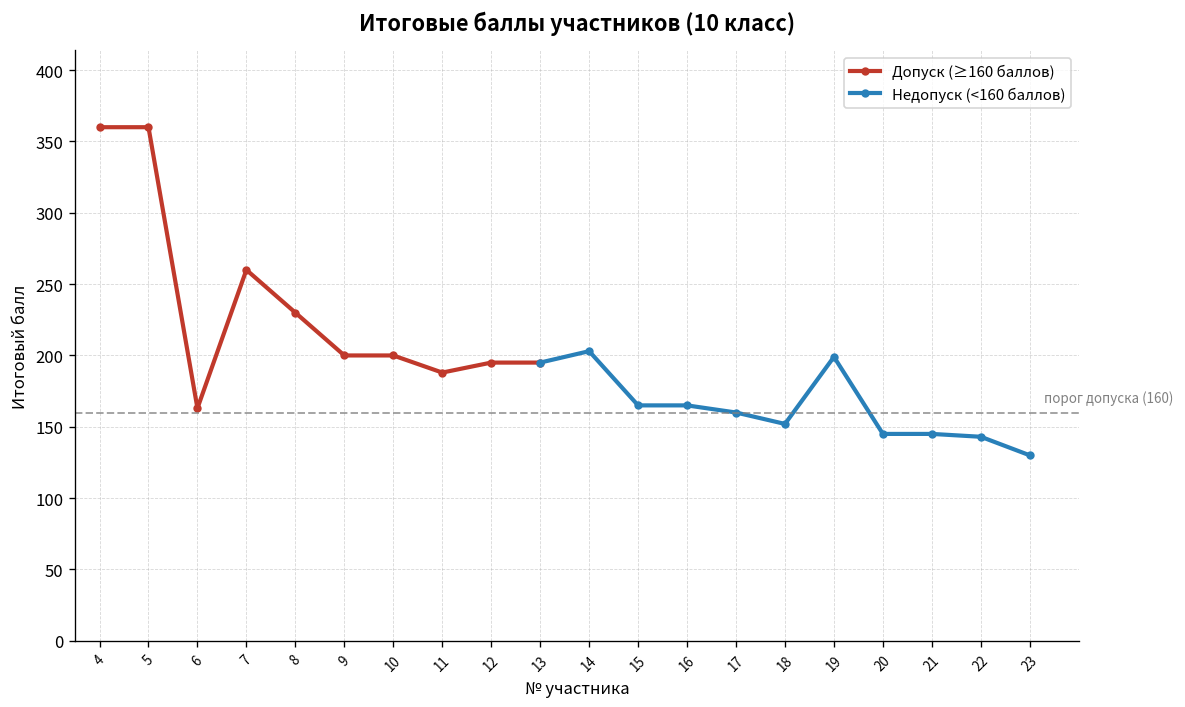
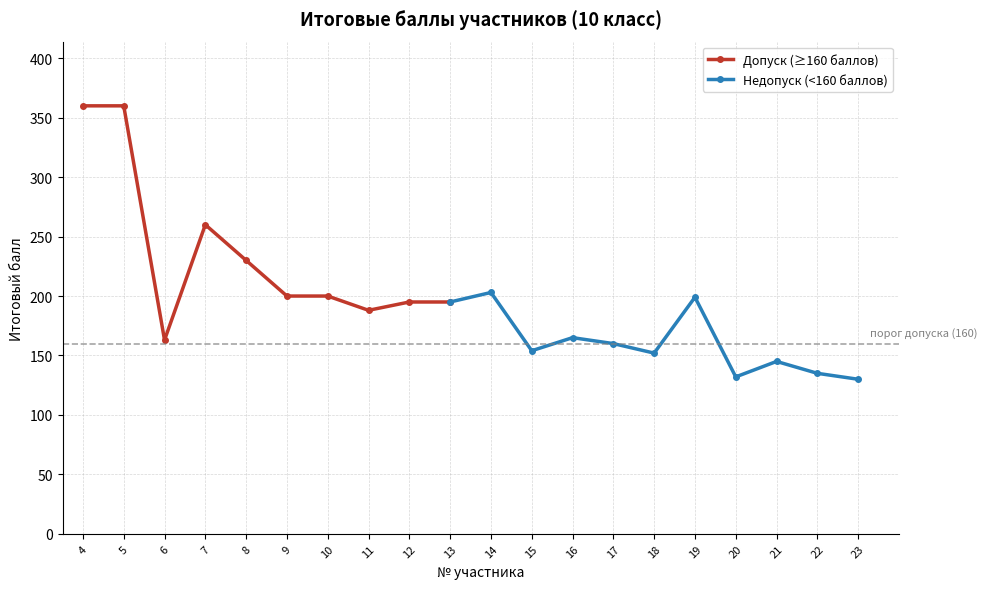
  {
    "Допуск (≥160 баллов)": {
      "4": 360,
      "5": 360,
      "6": 163,
      "7": 260,
      "8": 230,
      "9": 200,
      "10": 200,
      "11": 188,
      "12": 195
    },
    "Недопуск (<160 баллов)": {
      "14": 203,
-     "15": 165,
+     "15": 154,
      "16": 165,
      "17": 160,
      "18": 152,
      "19": 199,
-     "20": 145,
+     "20": 132,
      "21": 145,
-     "22": 143,
+     "22": 135,
      "23": 130
    }
  }
